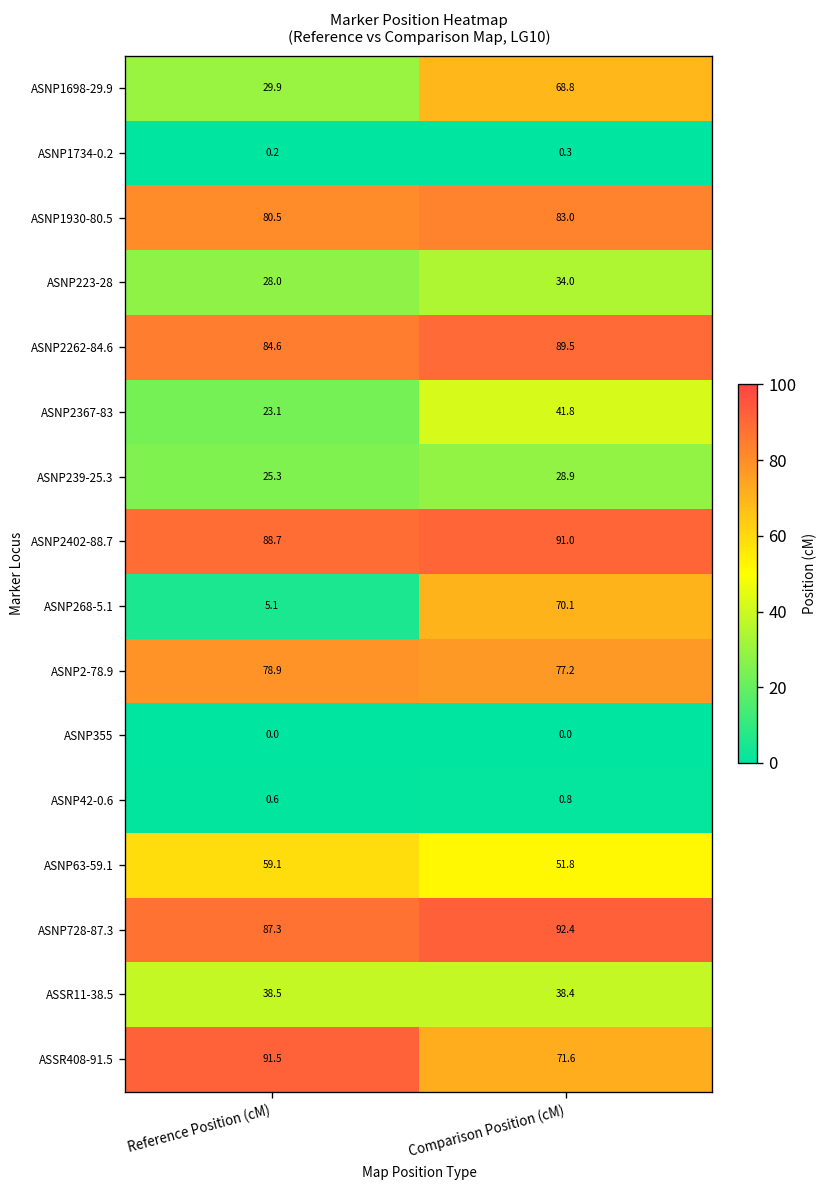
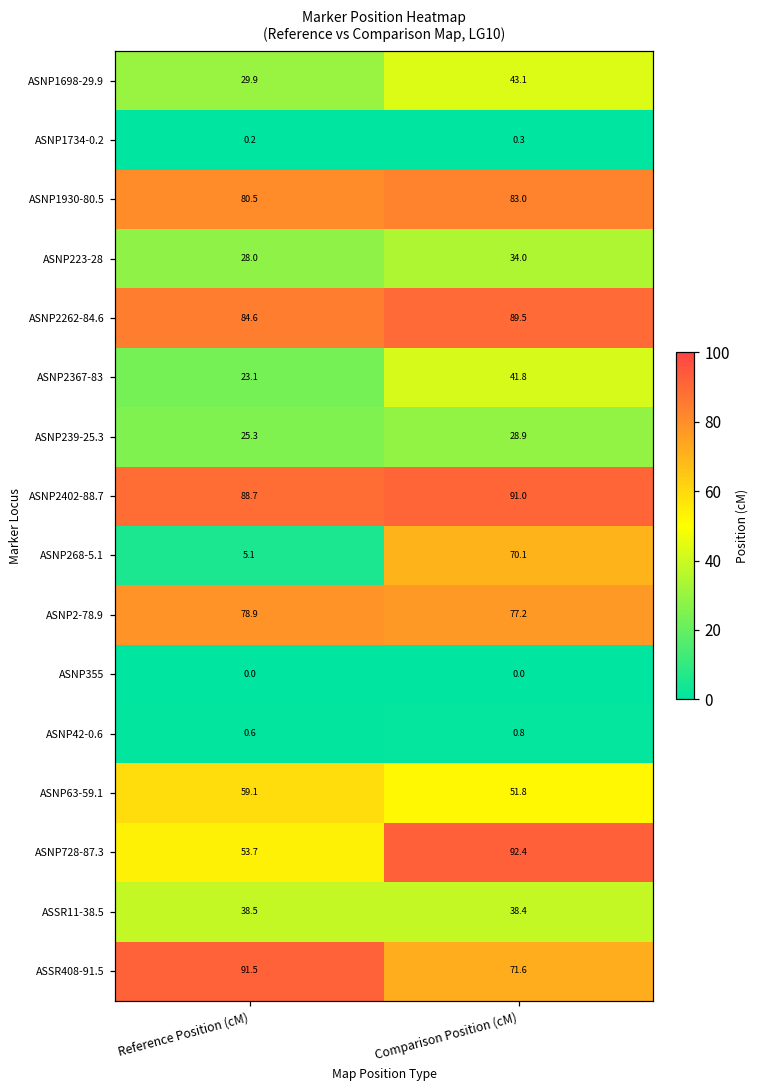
  {
    "ASNP1698-29.9": {
      "Reference Position (cM)": 29.9,
-     "Comparison Position (cM)": 68.8
+     "Comparison Position (cM)": 43.1
    },
    "ASNP1734-0.2": {
      "Reference Position (cM)": 0.2,
      "Comparison Position (cM)": 0.3
    },
    "ASNP1930-80.5": {
      "Reference Position (cM)": 80.5,
      "Comparison Position (cM)": 83.0
    },
    "ASNP223-28": {
      "Reference Position (cM)": 28.0,
      "Comparison Position (cM)": 34.0
    },
    "ASNP2262-84.6": {
      "Reference Position (cM)": 84.6,
      "Comparison Position (cM)": 89.5
    },
    "ASNP2367-83": {
      "Reference Position (cM)": 23.1,
      "Comparison Position (cM)": 41.8
    },
    "ASNP239-25.3": {
      "Reference Position (cM)": 25.3,
      "Comparison Position (cM)": 28.9
    },
    "ASNP2402-88.7": {
      "Reference Position (cM)": 88.7,
      "Comparison Position (cM)": 91.0
    },
    "ASNP268-5.1": {
      "Reference Position (cM)": 5.1,
      "Comparison Position (cM)": 70.1
    },
    "ASNP2-78.9": {
      "Reference Position (cM)": 78.9,
      "Comparison Position (cM)": 77.2
    },
    "ASNP355": {
      "Reference Position (cM)": 0.0,
      "Comparison Position (cM)": 0.0
    },
    "ASNP42-0.6": {
      "Reference Position (cM)": 0.6,
      "Comparison Position (cM)": 0.8
    },
    "ASNP63-59.1": {
      "Reference Position (cM)": 59.1,
      "Comparison Position (cM)": 51.8
    },
    "ASNP728-87.3": {
-     "Reference Position (cM)": 87.3,
+     "Reference Position (cM)": 53.7,
      "Comparison Position (cM)": 92.4
    },
    "ASSR11-38.5": {
      "Reference Position (cM)": 38.5,
      "Comparison Position (cM)": 38.4
    },
    "ASSR408-91.5": {
      "Reference Position (cM)": 91.5,
      "Comparison Position (cM)": 71.6
    }
  }
